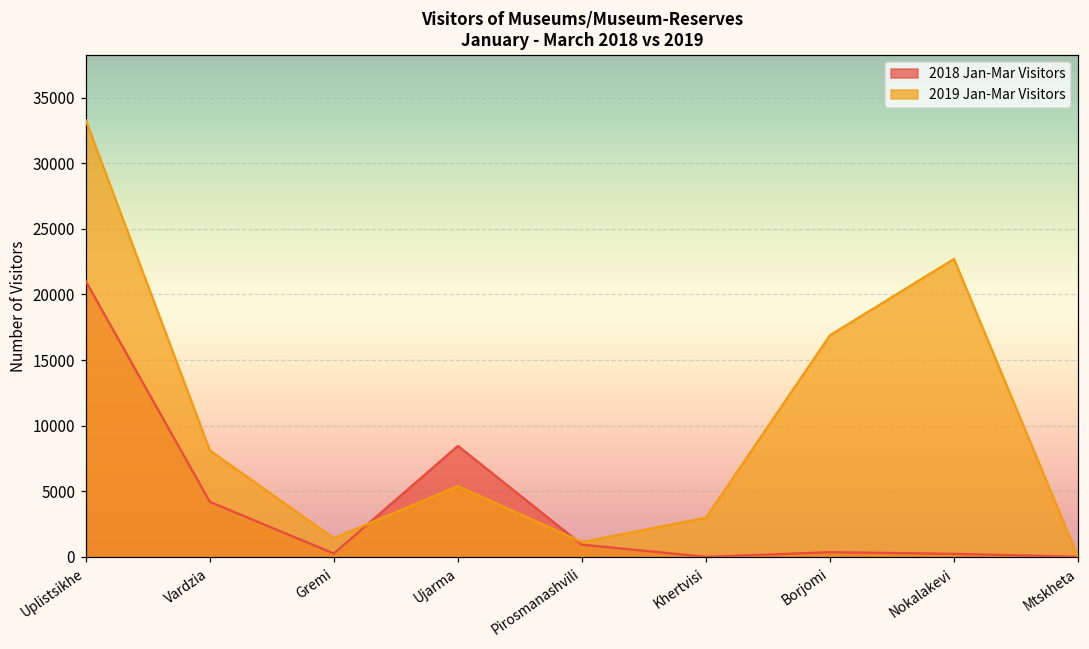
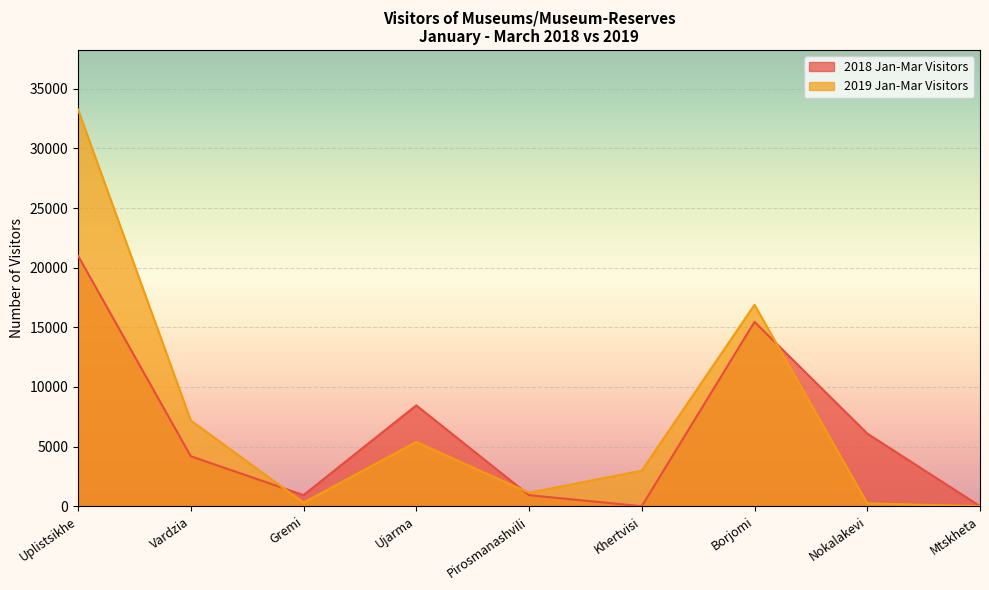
  {
    "2018 Jan-Mar Visitors": {
      "Uplistsikhe": 21000,
      "Vardzia": 4200,
-     "Gremi": 200,
+     "Gremi": 900,
      "Ujarma": 8500,
      "Khertvisi": 0,
-     "Borjomi": 400,
-     "Nokalakevi": 200
+     "Borjomi": 15500,
+     "Nokalakevi": 6100
    },
    "2019 Jan-Mar Visitors": {
      "Uplistsikhe": 33300,
-     "Vardzia": 8100,
-     "Gremi": 1400,
+     "Vardzia": 7200,
+     "Gremi": 300,
      "Ujarma": 5400,
      "Khertvisi": 3000,
      "Borjomi": 16900,
-     "Nokalakevi": 22700
+     "Nokalakevi": 200
    }
  }
